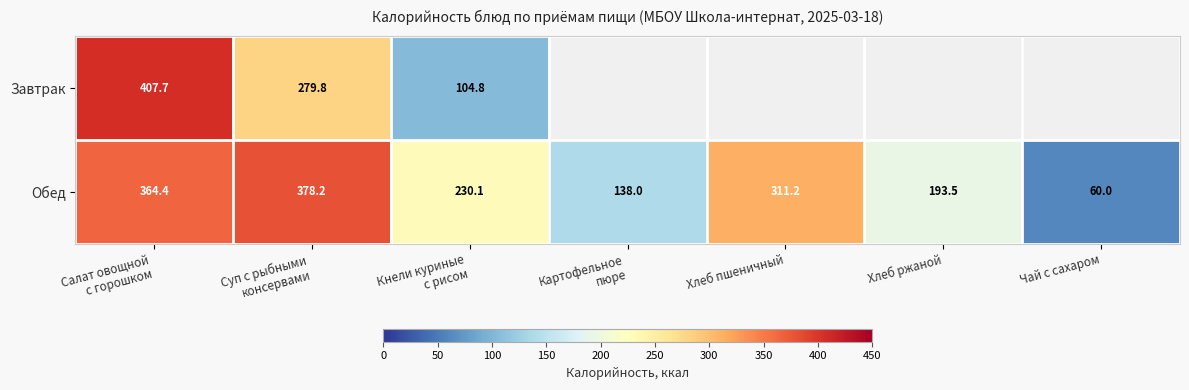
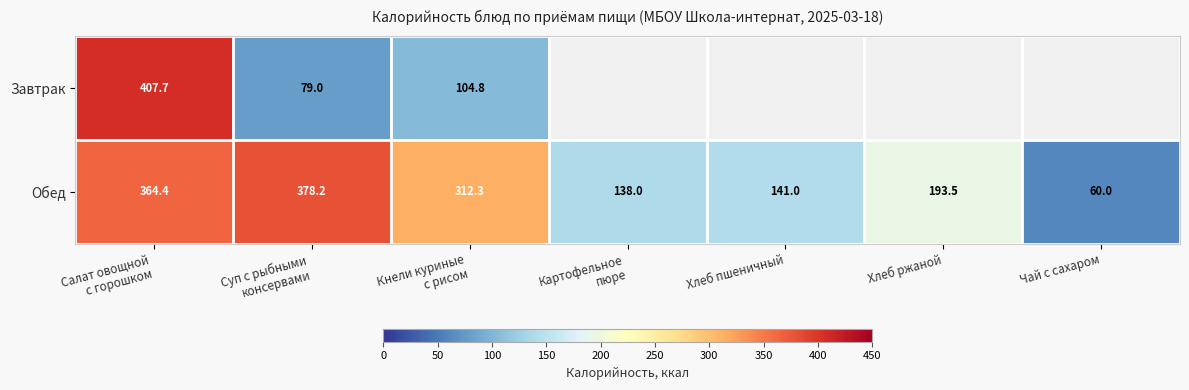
  {
    "Завтрак": {
      "Салат овощной с горошком": 407.7,
-     "Суп с рыбными консервами": 279.8,
+     "Суп с рыбными консервами": 79.0,
      "Кнели куриные с рисом": 104.8
    },
    "Обед": {
      "Салат овощной с горошком": 364.4,
      "Суп с рыбными консервами": 378.2,
-     "Кнели куриные с рисом": 230.1,
+     "Кнели куриные с рисом": 312.3,
      "Картофельное пюре": 138.0,
-     "Хлеб пшеничный": 311.2,
+     "Хлеб пшеничный": 141.0,
      "Хлеб ржаной": 193.5,
      "Чай с сахаром": 60.0
    }
  }
